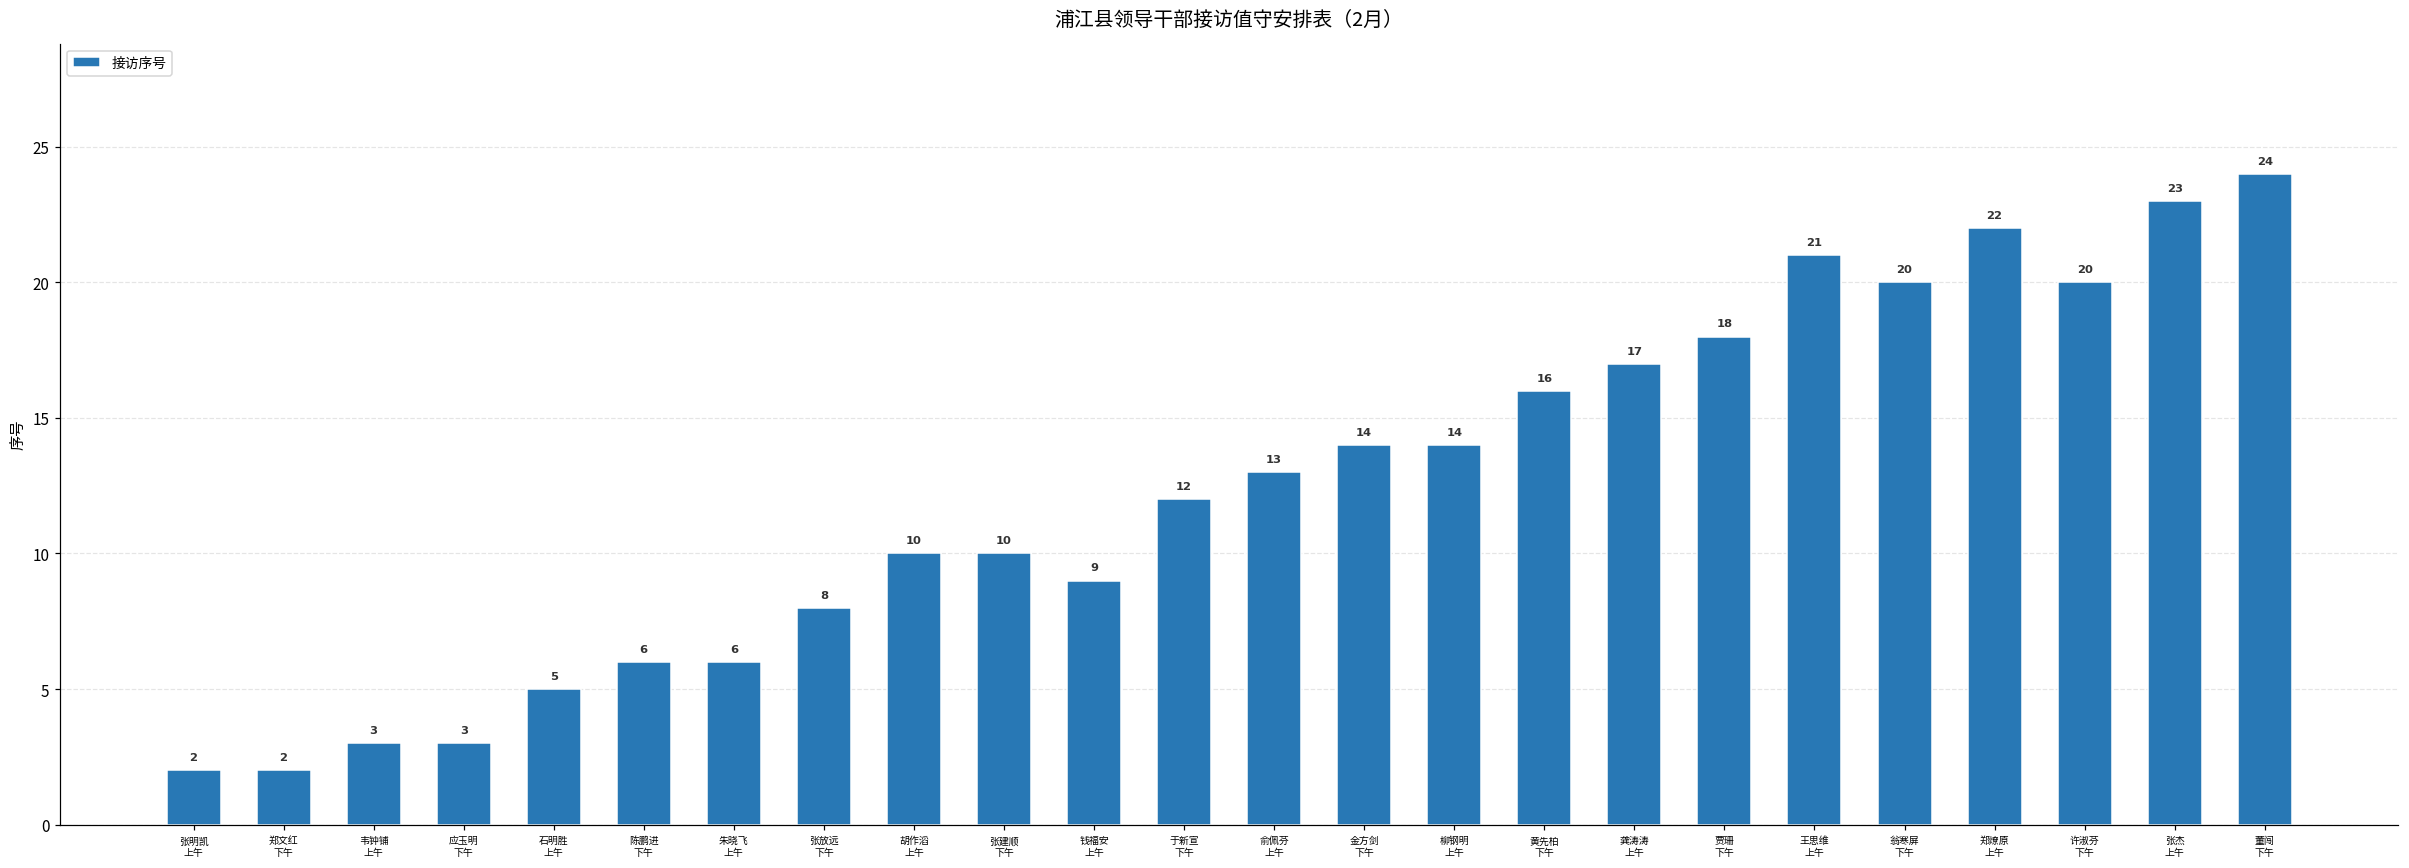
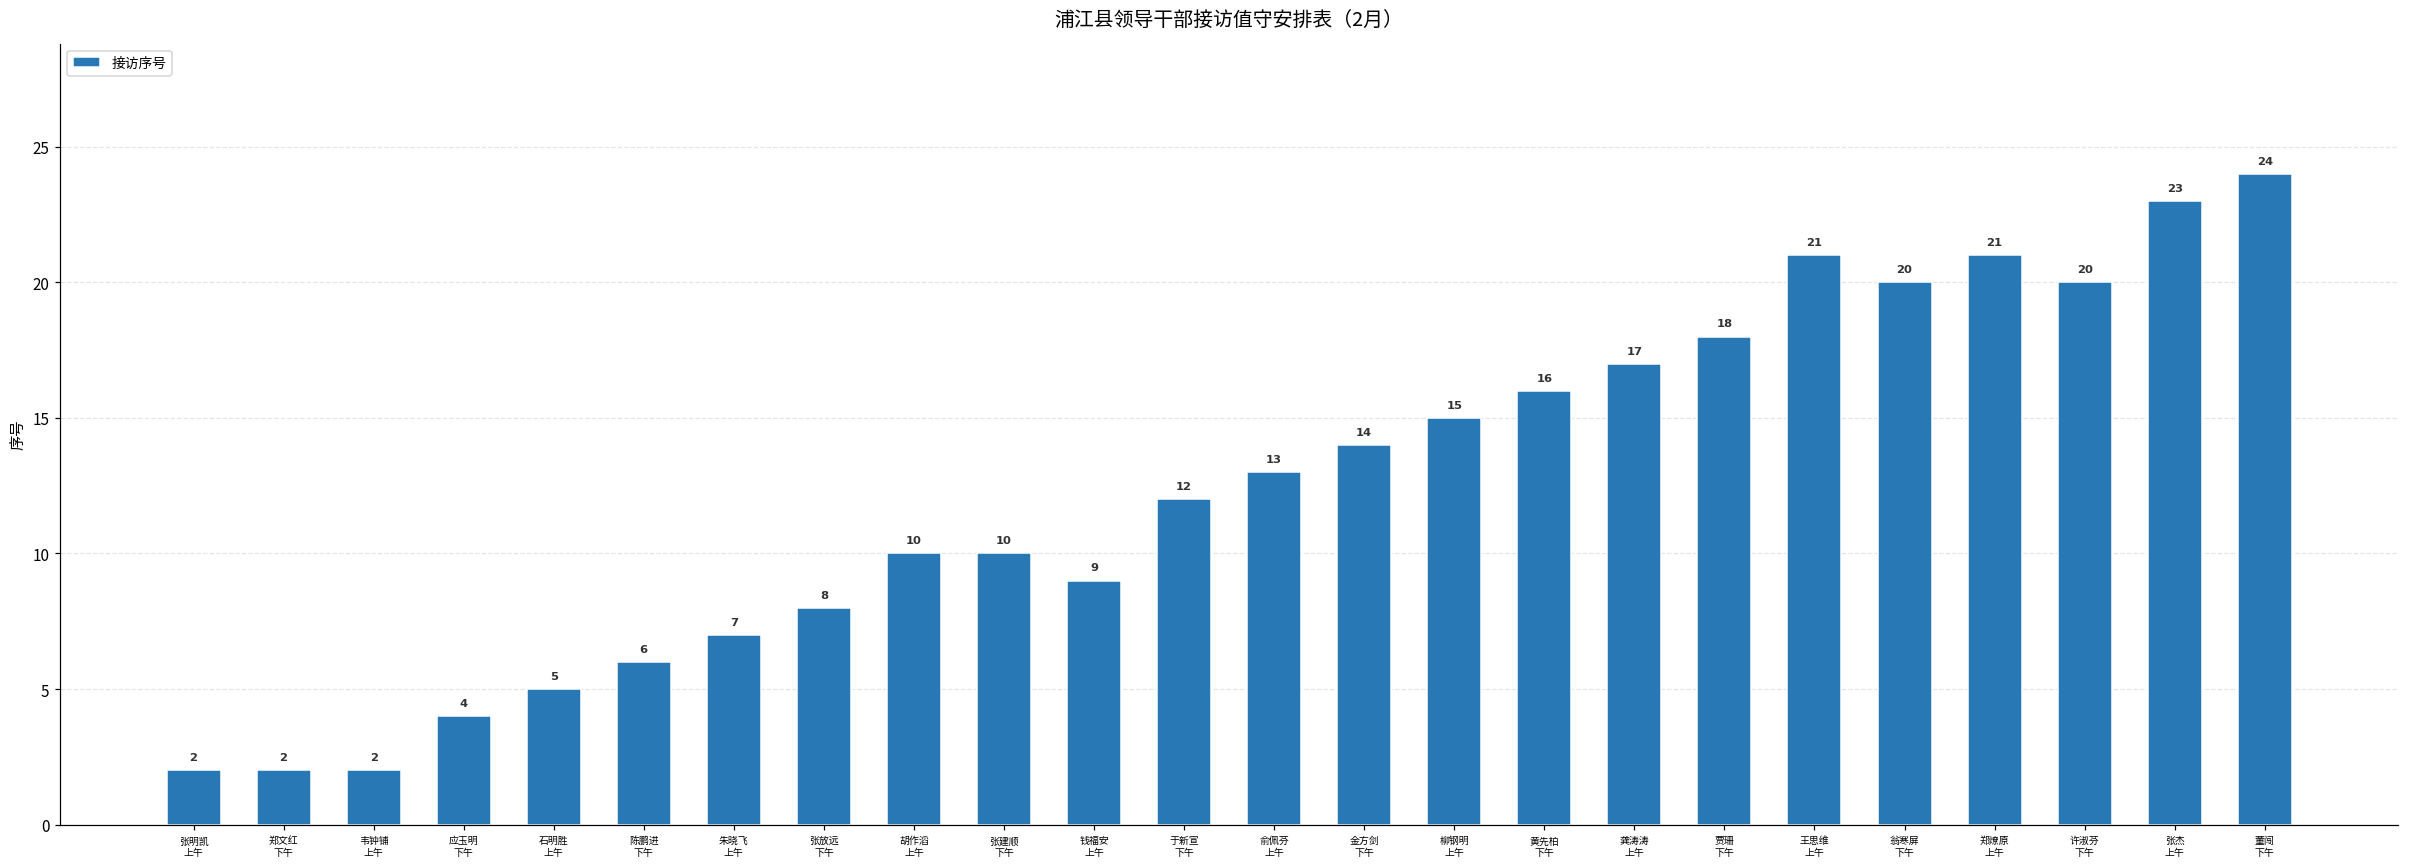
  {
    "张明凯 上午": 2,
    "郑文红 下午": 2,
-   "韦钟铺 上午": 3,
-   "应玉明 下午": 3,
+   "韦钟铺 上午": 2,
+   "应玉明 下午": 4,
    "石明胜 上午": 5,
    "陈鹏进 下午": 6,
-   "朱晓飞 上午": 6,
+   "朱晓飞 上午": 7,
    "张放远 下午": 8,
    "胡作滔 上午": 10,
    "张建顺 下午": 10,
    "钱福安 上午": 9,
    "于新宣 下午": 12,
    "俞佩芬 上午": 13,
    "金方剑 下午": 14,
-   "柳钢明 上午": 14,
+   "柳钢明 上午": 15,
    "黄先柏 下午": 16,
    "龚涛涛 上午": 17,
    "贾珊 下午": 18,
    "王思维 上午": 21,
    "翁寒屏 下午": 20,
-   "郑燎原 上午": 22,
+   "郑燎原 上午": 21,
    "许淑芬 下午": 20,
    "张杰 上午": 23,
    "董闯 下午": 24
  }
